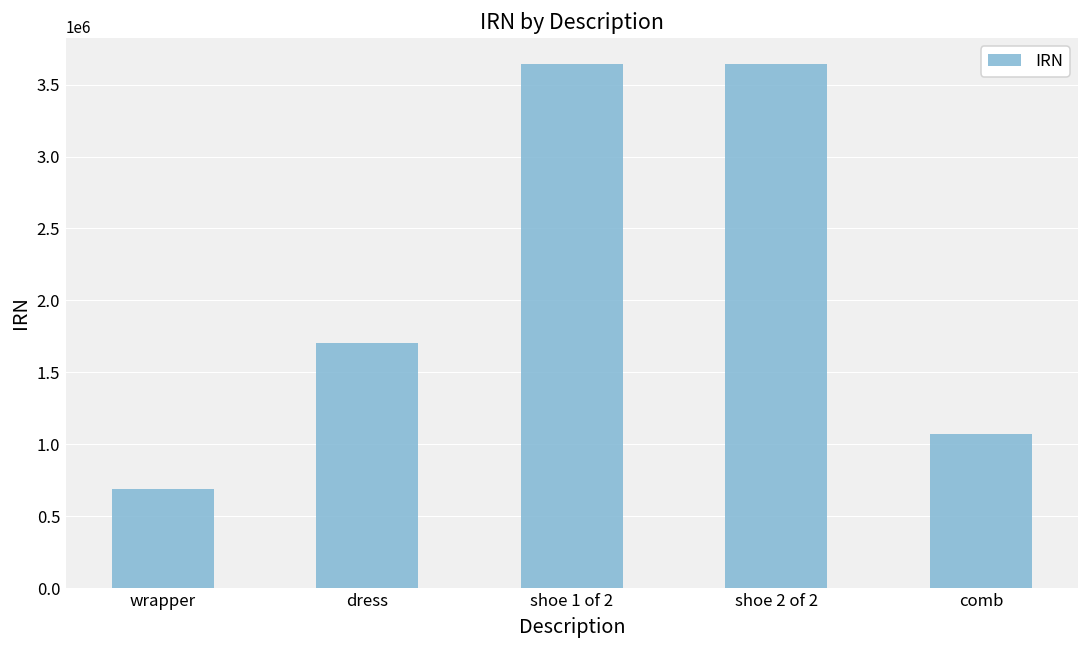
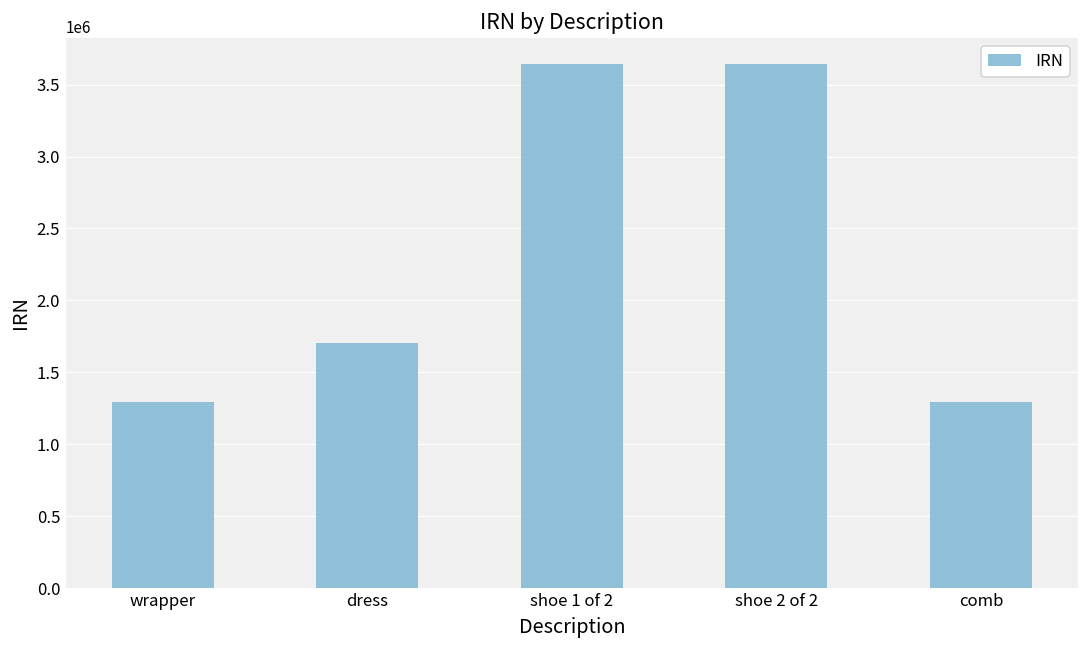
  {
-   "wrapper": 690000,
+   "wrapper": 1290000,
    "dress": 1700000,
    "shoe 1 of 2": 3640000,
    "shoe 2 of 2": 3640000,
-   "comb": 1070000
+   "comb": 1290000
  }
